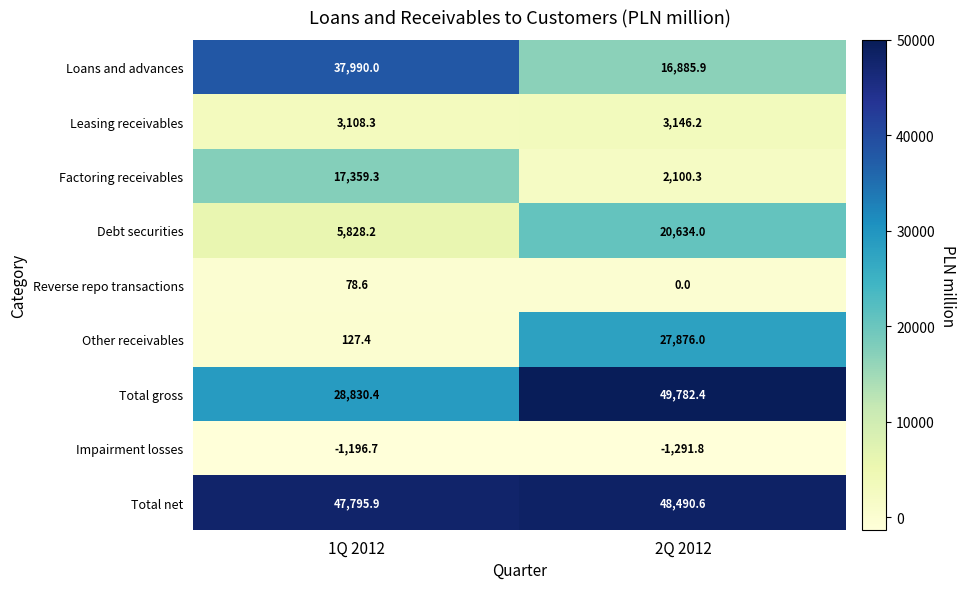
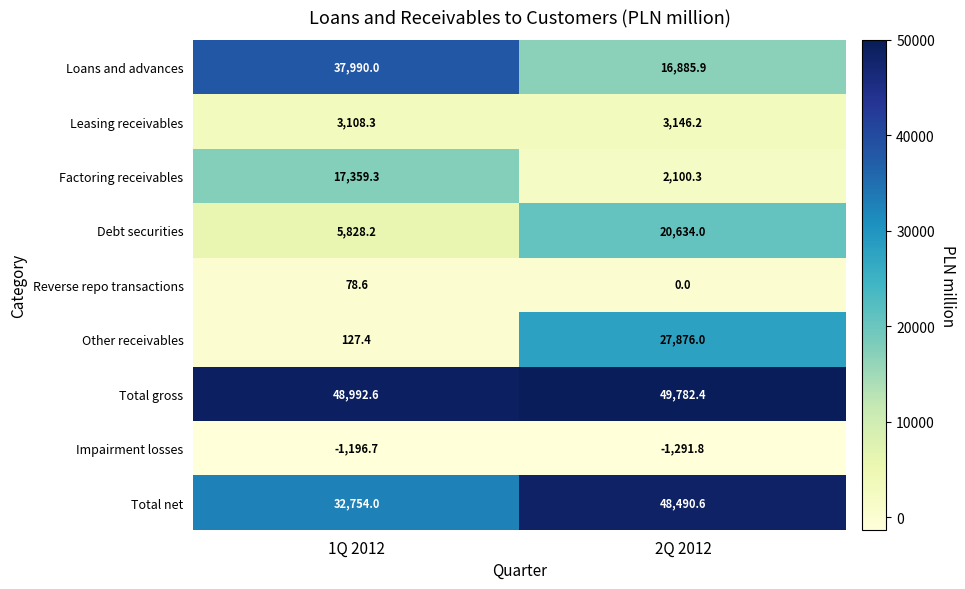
  {
    "Loans and advances": {
      "1Q 2012": "37,990.0",
      "2Q 2012": "16,885.9"
    },
    "Leasing receivables": {
      "1Q 2012": "3,108.3",
      "2Q 2012": "3,146.2"
    },
    "Factoring receivables": {
      "1Q 2012": "17,359.3",
      "2Q 2012": "2,100.3"
    },
    "Debt securities": {
      "1Q 2012": "5,828.2",
      "2Q 2012": "20,634.0"
    },
    "Reverse repo transactions": {
      "1Q 2012": "78.6",
      "2Q 2012": "0.0"
    },
    "Other receivables": {
      "1Q 2012": "127.4",
      "2Q 2012": "27,876.0"
    },
    "Total gross": {
-     "1Q 2012": "28,830.4",
+     "1Q 2012": "48,992.6",
      "2Q 2012": "49,782.4"
    },
    "Impairment losses": {
      "1Q 2012": "-1,196.7",
      "2Q 2012": "-1,291.8"
    },
    "Total net": {
-     "1Q 2012": "47,795.9",
+     "1Q 2012": "32,754.0",
      "2Q 2012": "48,490.6"
    }
  }
